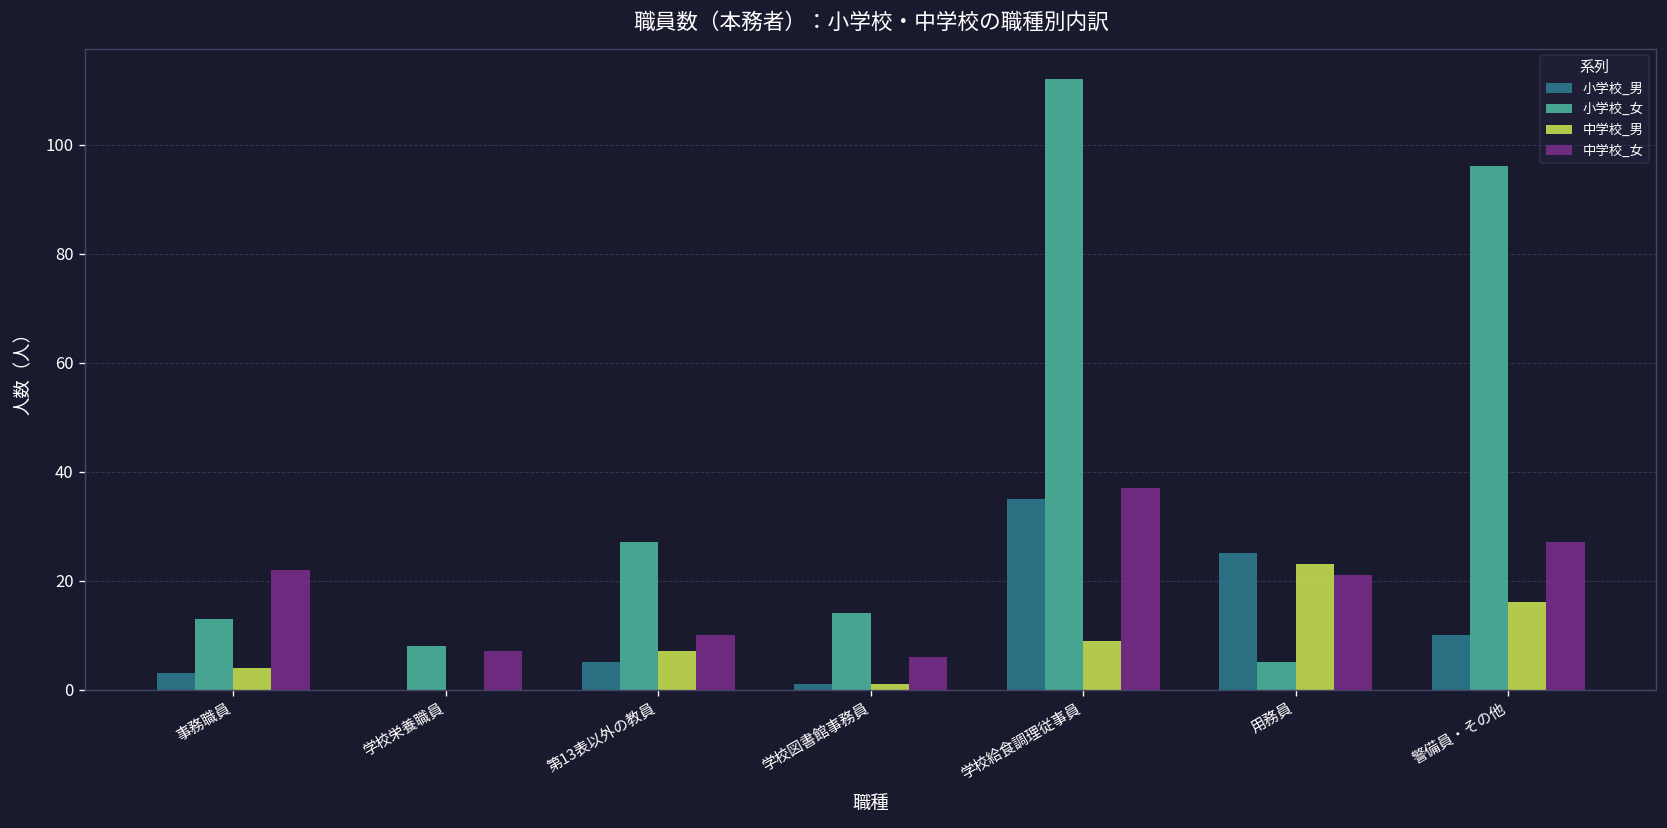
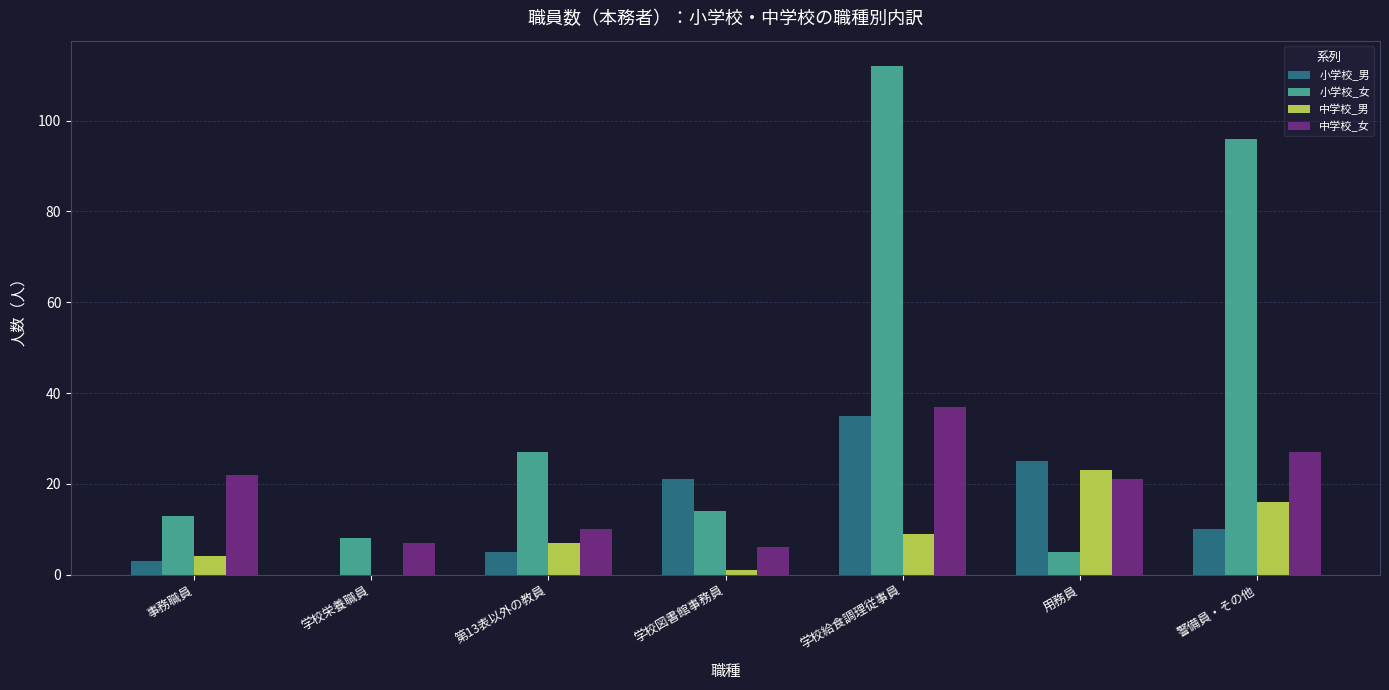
  {
    "小学校_男": {
      "事務職員": 3,
      "学校栄養職員": 0,
      "第13表以外の教員": 5,
-     "学校図書館事務員": 1,
+     "学校図書館事務員": 21,
      "学校給食調理従事員": 35,
      "用務員": 25,
      "警備員・その他": 10
    },
    "小学校_女": {
      "事務職員": 13,
      "学校栄養職員": 8,
      "第13表以外の教員": 27,
      "学校図書館事務員": 14,
      "学校給食調理従事員": 112,
      "用務員": 5,
      "警備員・その他": 96
    },
    "中学校_男": {
      "事務職員": 4,
      "学校栄養職員": 0,
      "第13表以外の教員": 7,
      "学校図書館事務員": 1,
      "学校給食調理従事員": 9,
      "用務員": 23,
      "警備員・その他": 16
    },
    "中学校_女": {
      "事務職員": 22,
      "学校栄養職員": 7,
      "第13表以外の教員": 10,
      "学校図書館事務員": 6,
      "学校給食調理従事員": 37,
      "用務員": 21,
      "警備員・その他": 27
    }
  }
